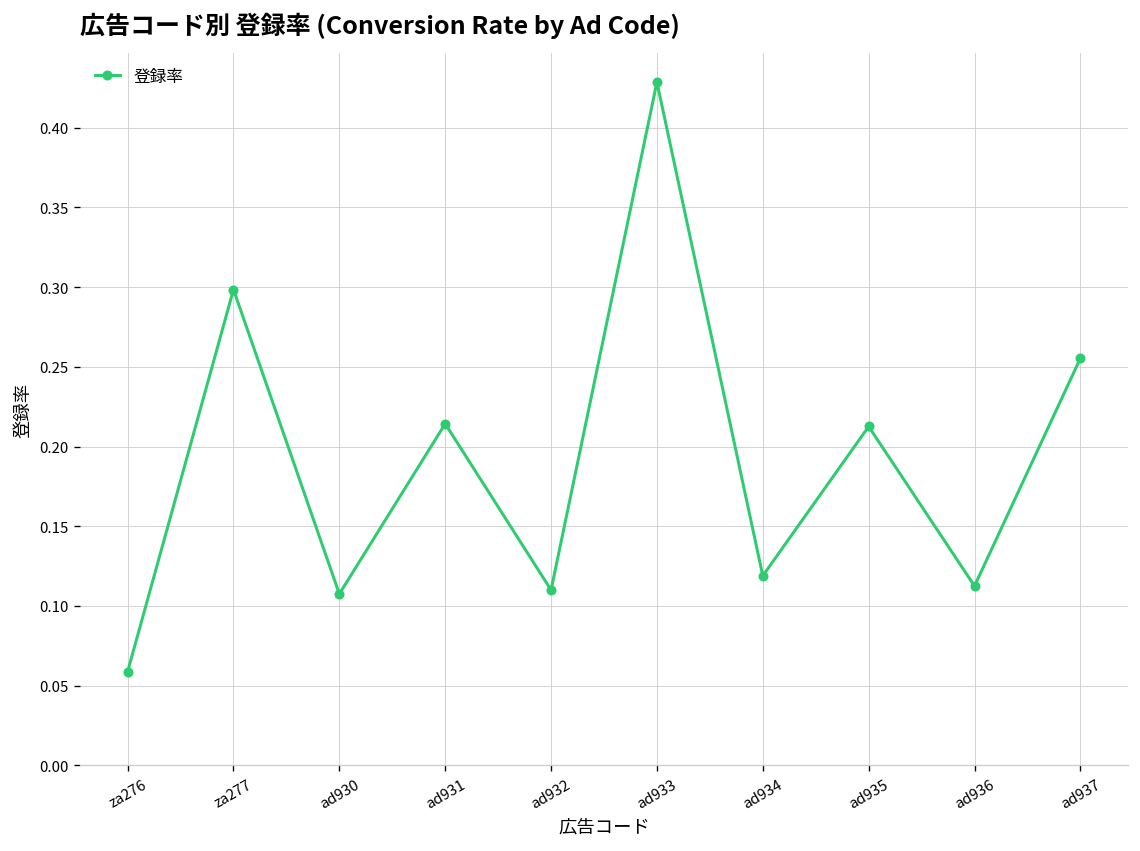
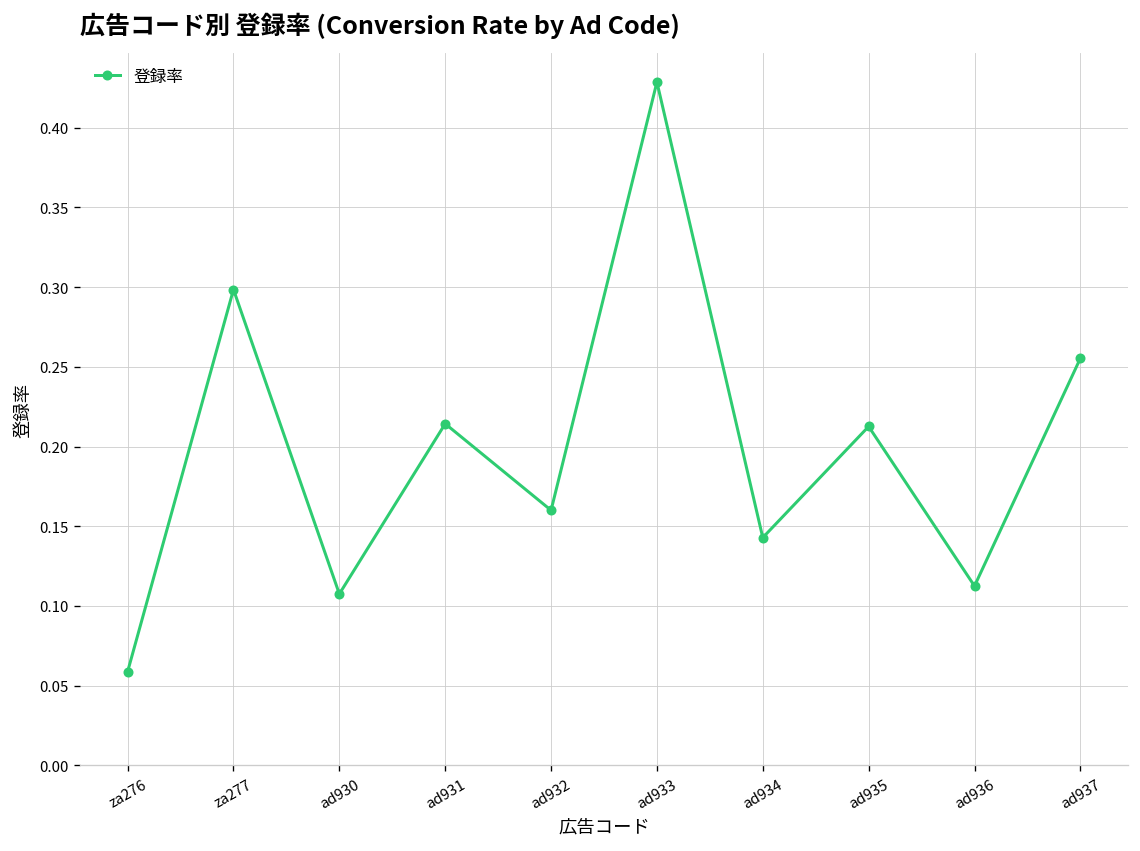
  {
    "za276": 0.059,
    "za277": 0.298,
    "ad930": 0.108,
    "ad931": 0.214,
-   "ad932": 0.11,
+   "ad932": 0.16,
    "ad933": 0.429,
-   "ad934": 0.119,
+   "ad934": 0.143,
    "ad935": 0.213,
    "ad936": 0.113,
    "ad937": 0.255
  }
